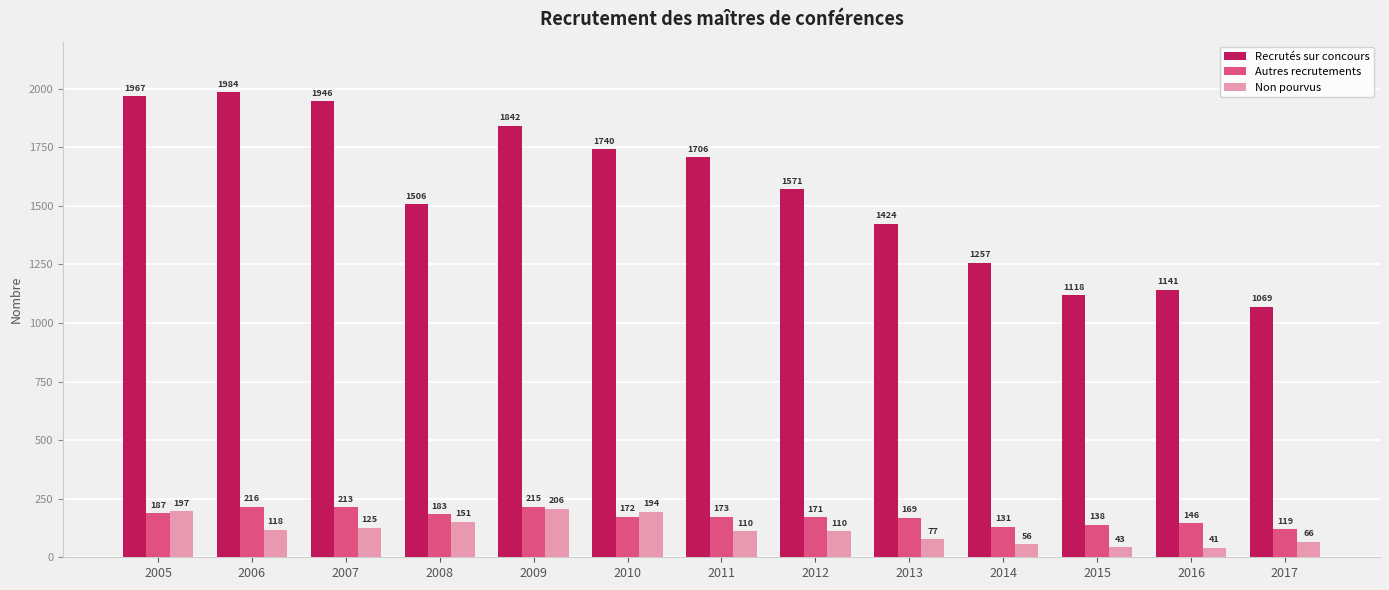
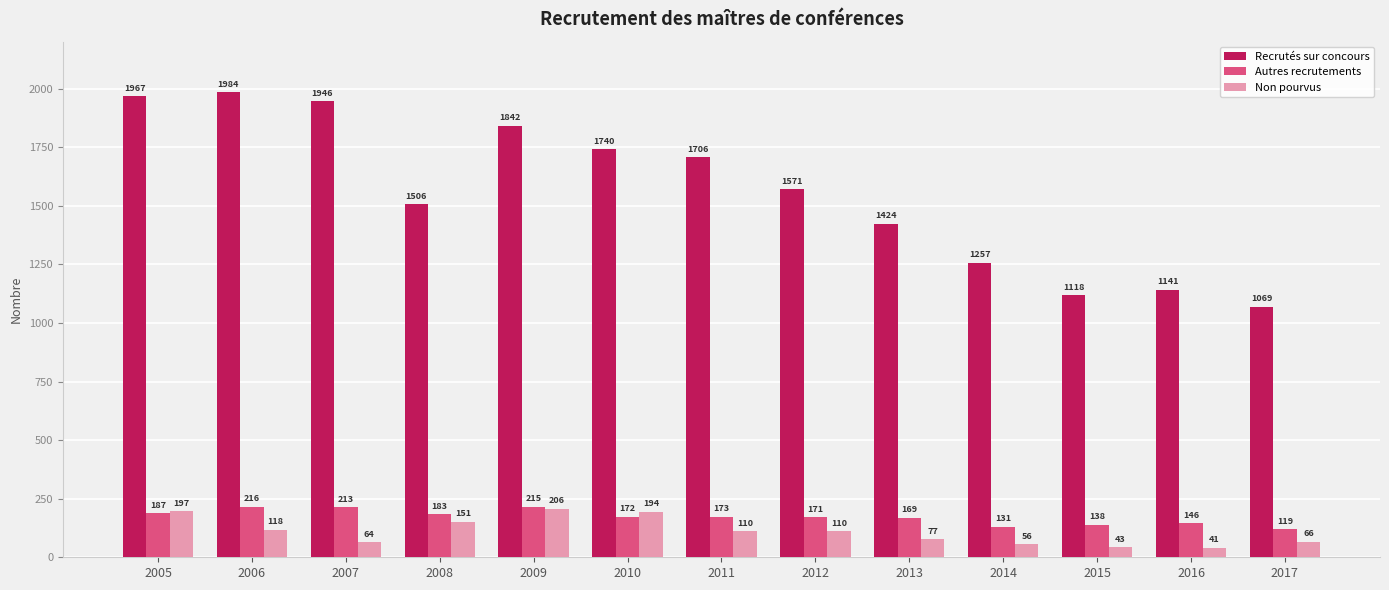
  {
    "Recrutés sur concours": {
      "2005": 1967,
      "2006": 1984,
      "2007": 1946,
      "2008": 1506,
      "2009": 1842,
      "2010": 1740,
      "2011": 1706,
      "2012": 1571,
      "2013": 1424,
      "2014": 1257,
      "2015": 1118,
      "2016": 1141,
      "2017": 1069
    },
    "Autres recrutements": {
      "2005": 187,
      "2006": 216,
      "2007": 213,
      "2008": 183,
      "2009": 215,
      "2010": 172,
      "2011": 173,
      "2012": 171,
      "2013": 169,
      "2014": 131,
      "2015": 138,
      "2016": 146,
      "2017": 119
    },
    "Non pourvus": {
      "2005": 197,
      "2006": 118,
-     "2007": 125,
+     "2007": 64,
      "2008": 151,
      "2009": 206,
      "2010": 194,
      "2011": 110,
      "2012": 110,
      "2013": 77,
      "2014": 56,
      "2015": 43,
      "2016": 41,
      "2017": 66
    }
  }
